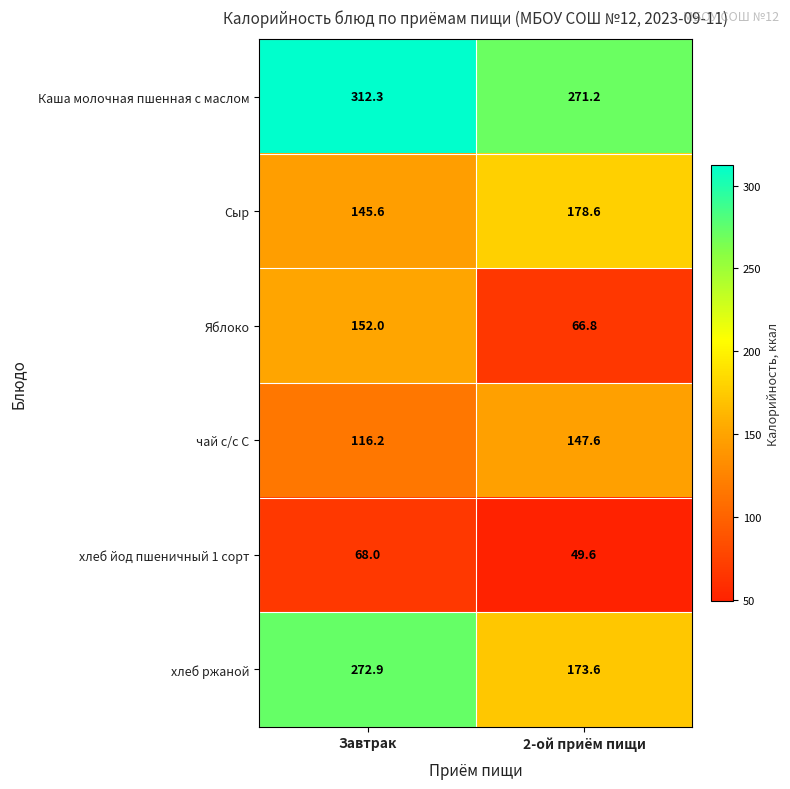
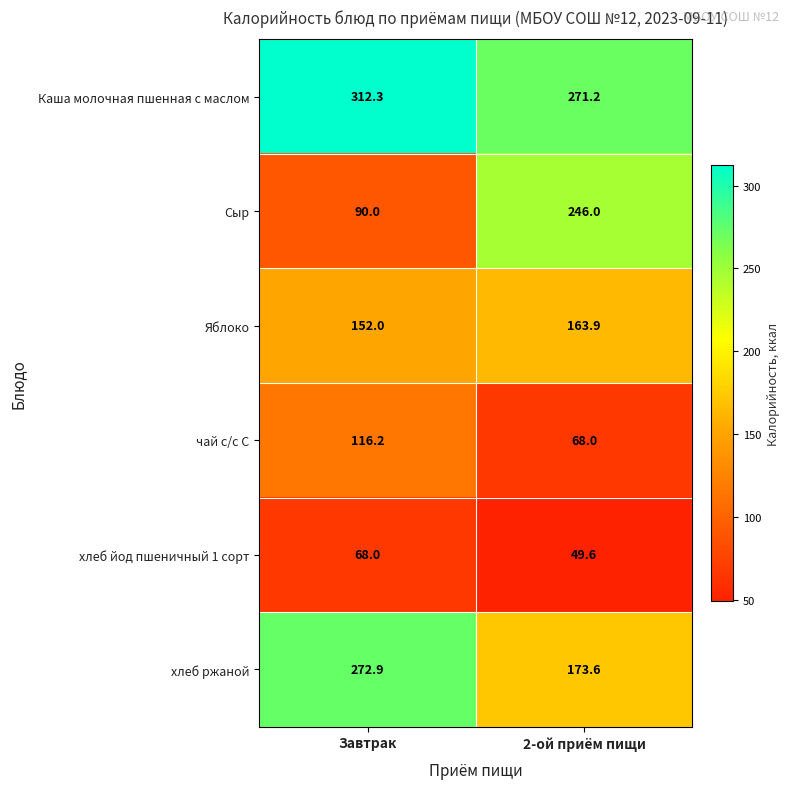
  {
    "Каша молочная пшенная с маслом": {
      "Завтрак": 312.3,
      "2-ой приём пищи": 271.2
    },
    "Сыр": {
-     "Завтрак": 145.6,
-     "2-ой приём пищи": 178.6
+     "Завтрак": 90.0,
+     "2-ой приём пищи": 246.0
    },
    "Яблоко": {
      "Завтрак": 152.0,
-     "2-ой приём пищи": 66.8
+     "2-ой приём пищи": 163.9
    },
    "чай с/с С": {
      "Завтрак": 116.2,
-     "2-ой приём пищи": 147.6
+     "2-ой приём пищи": 68.0
    },
    "хлеб йод пшеничный 1 сорт": {
      "Завтрак": 68.0,
      "2-ой приём пищи": 49.6
    },
    "хлеб ржаной": {
      "Завтрак": 272.9,
      "2-ой приём пищи": 173.6
    }
  }
